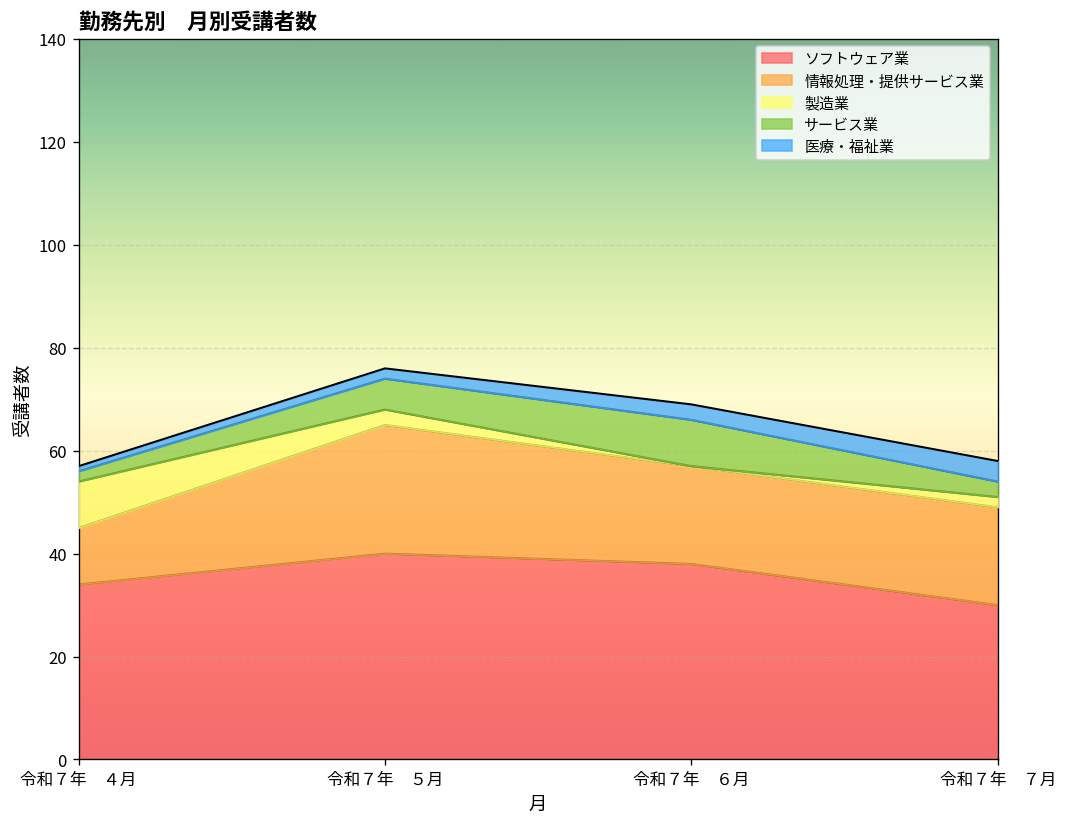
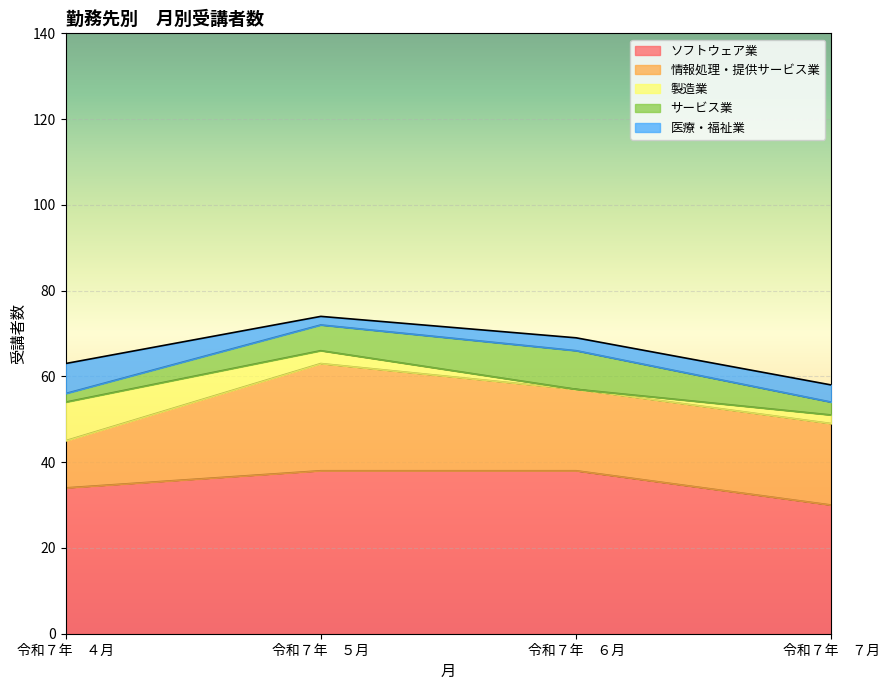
  {
    "ソフトウェア業": {
      "令和７年 ４月": 34,
-     "令和７年 ５月": 40,
+     "令和７年 ５月": 38,
      "令和７年 ６月": 38,
      "令和７年 ７月": 30
    },
    "情報処理・提供サービス業": {
      "令和７年 ４月": 11,
      "令和７年 ５月": 25,
      "令和７年 ７月": 19
    },
    "製造業": {
      "令和７年 ４月": 9,
      "令和７年 ５月": 3,
      "令和７年 ７月": 2
    },
    "サービス業": {
      "令和７年 ４月": 2,
      "令和７年 ５月": 6,
      "令和７年 ６月": 9,
      "令和７年 ７月": 3
    },
    "医療・福祉業": {
-     "令和７年 ４月": 1,
+     "令和７年 ４月": 7,
      "令和７年 ５月": 2,
      "令和７年 ６月": 3,
      "令和７年 ７月": 4
    }
  }
